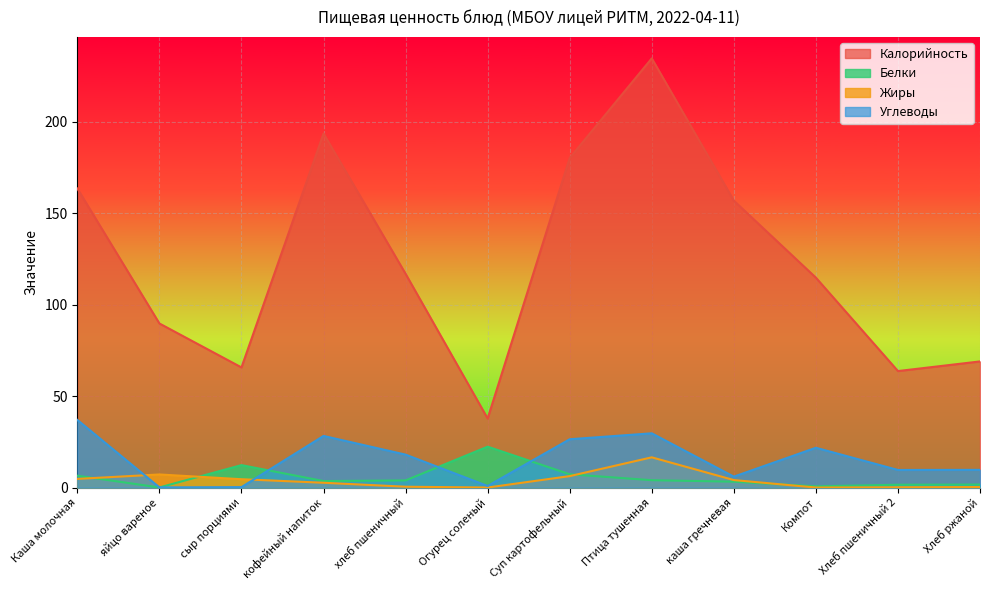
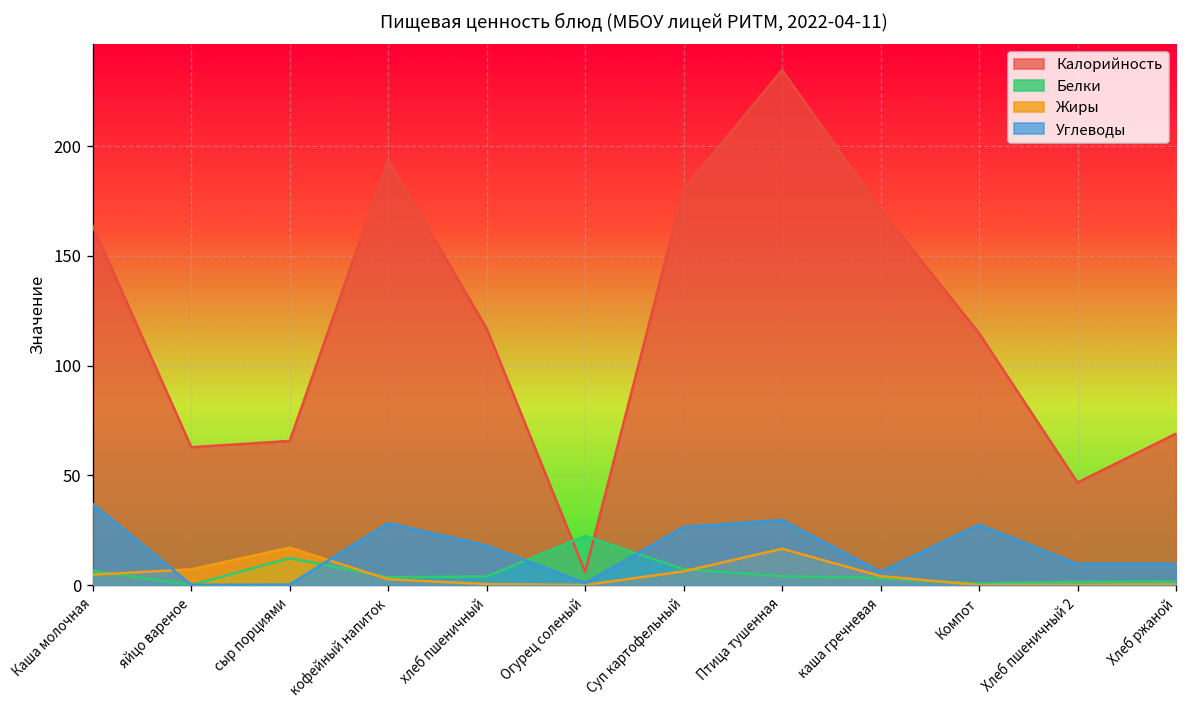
  {
    "Калорийность": {
      "Каша молочная": 164,
-     "яйцо вареное": 90,
+     "яйцо вареное": 63,
      "сыр порциями": 66,
      "кофейный напиток": 194,
      "хлеб пшеничный": 117,
-     "Огурец соленый": 38,
+     "Огурец соленый": 6,
      "Суп картофельный": 180,
      "Птица тушенная": 235,
-     "каша гречневая": 157,
+     "каша гречневая": 171,
      "Компот": 115,
-     "Хлеб пшеничный 2": 64,
+     "Хлеб пшеничный 2": 47,
      "Хлеб ржаной": 69
    },
    "Белки": {
      "Каша молочная": 7,
      "сыр порциями": 12,
      "хлеб пшеничный": 4,
      "Огурец соленый": 22,
      "Птица тушенная": 4,
      "Хлеб пшеничный 2": 2
    },
    "Жиры": {
      "Каша молочная": 5,
      "яйцо вареное": 7,
-     "сыр порциями": 5,
+     "сыр порциями": 17,
      "хлеб пшеничный": 1,
      "Птица тушенная": 17,
      "Хлеб пшеничный 2": 0
    },
    "Углеводы": {
      "Каша молочная": 37,
      "сыр порциями": 0,
      "кофейный напиток": 28,
      "хлеб пшеничный": 18,
      "Суп картофельный": 26,
      "Птица тушенная": 30,
      "каша гречневая": 6,
-     "Компот": 22,
+     "Компот": 28,
      "Хлеб пшеничный 2": 10,
      "Хлеб ржаной": 10
    }
  }
